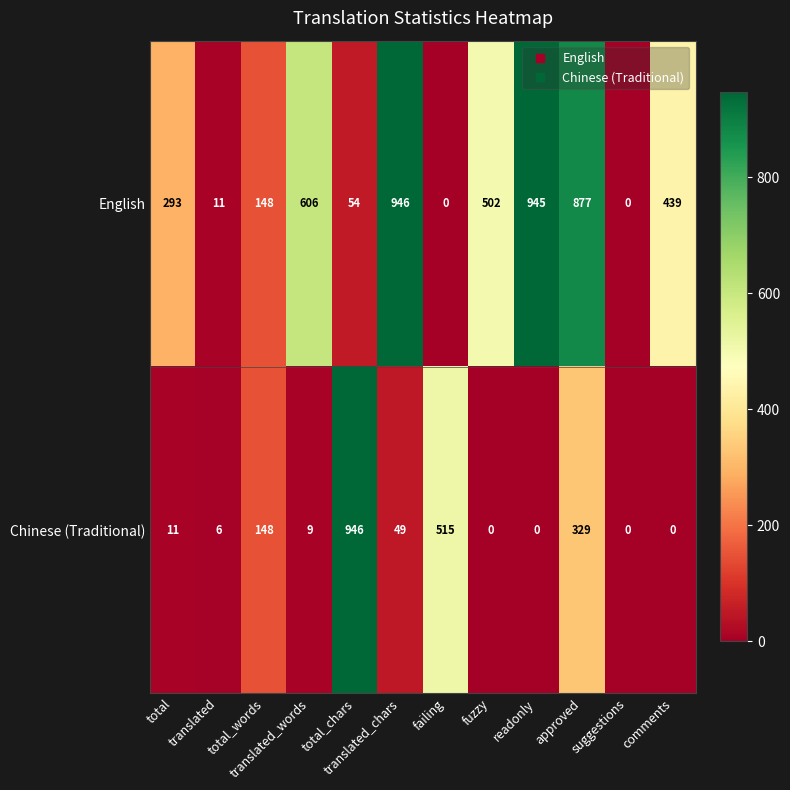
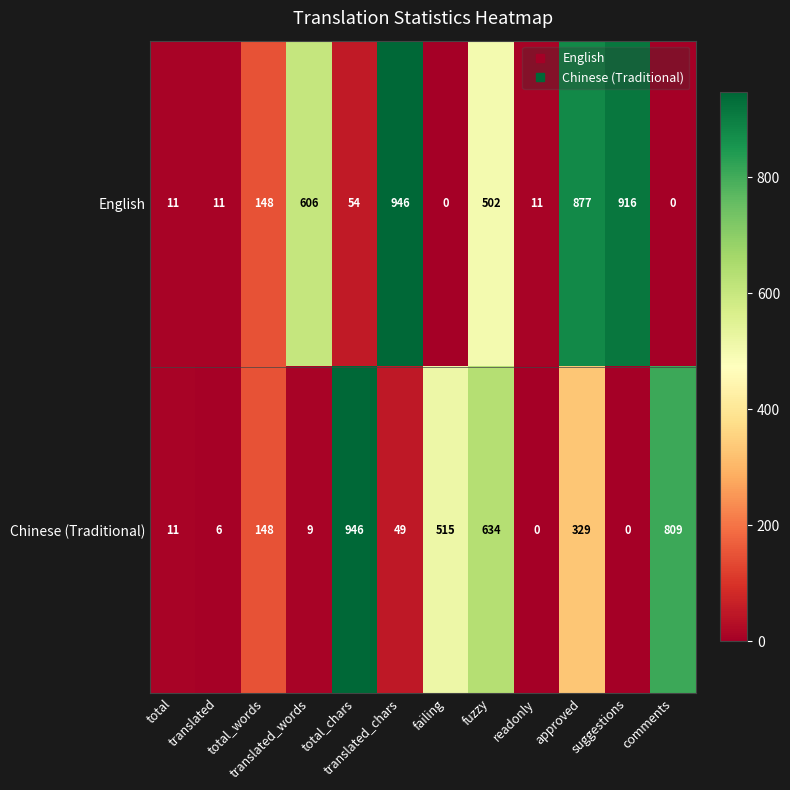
  {
    "English": {
-     "total": 293,
+     "total": 11,
      "translated": 11,
      "total_words": 148,
      "translated_words": 606,
      "total_chars": 54,
      "translated_chars": 946,
      "failing": 0,
      "fuzzy": 502,
-     "readonly": 945,
+     "readonly": 11,
      "approved": 877,
-     "suggestions": 0,
-     "comments": 439
+     "suggestions": 916,
+     "comments": 0
    },
    "Chinese (Traditional)": {
      "total": 11,
      "translated": 6,
      "total_words": 148,
      "translated_words": 9,
      "total_chars": 946,
      "translated_chars": 49,
      "failing": 515,
-     "fuzzy": 0,
+     "fuzzy": 634,
      "readonly": 0,
      "approved": 329,
      "suggestions": 0,
-     "comments": 0
+     "comments": 809
    }
  }
